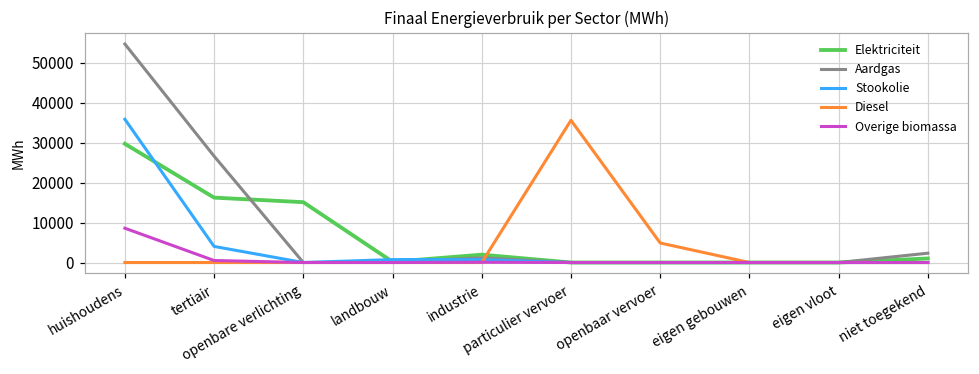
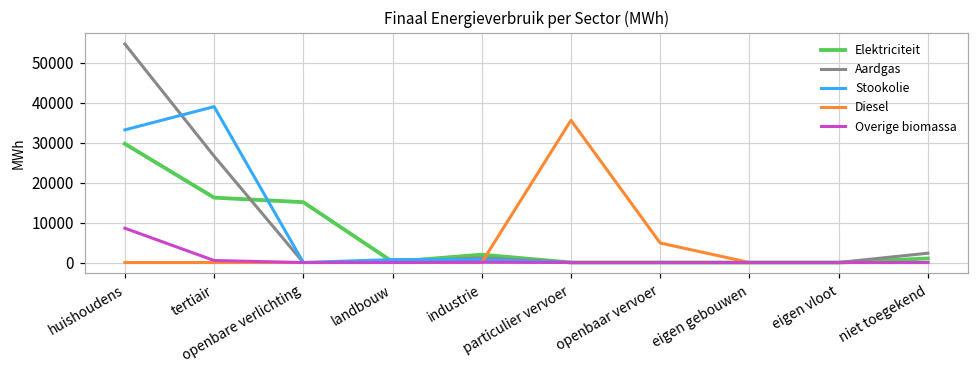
  {
    "Elektriciteit": {
      "huishoudens": 30000,
      "tertiair": 16000,
      "openbare verlichting": 15000,
      "industrie": 2000,
      "niet toegekend": 1000
    },
    "Aardgas": {
      "huishoudens": 55000,
      "tertiair": 27000,
      "niet toegekend": 2000
    },
    "Stookolie": {
-     "huishoudens": 36000,
-     "tertiair": 4000
+     "huishoudens": 33000,
+     "tertiair": 39000
    },
    "Diesel": {
      "huishoudens": 0,
      "particulier vervoer": 36000,
      "openbaar vervoer": 5000
    },
    "Overige biomassa": {
      "huishoudens": 9000
    }
  }
